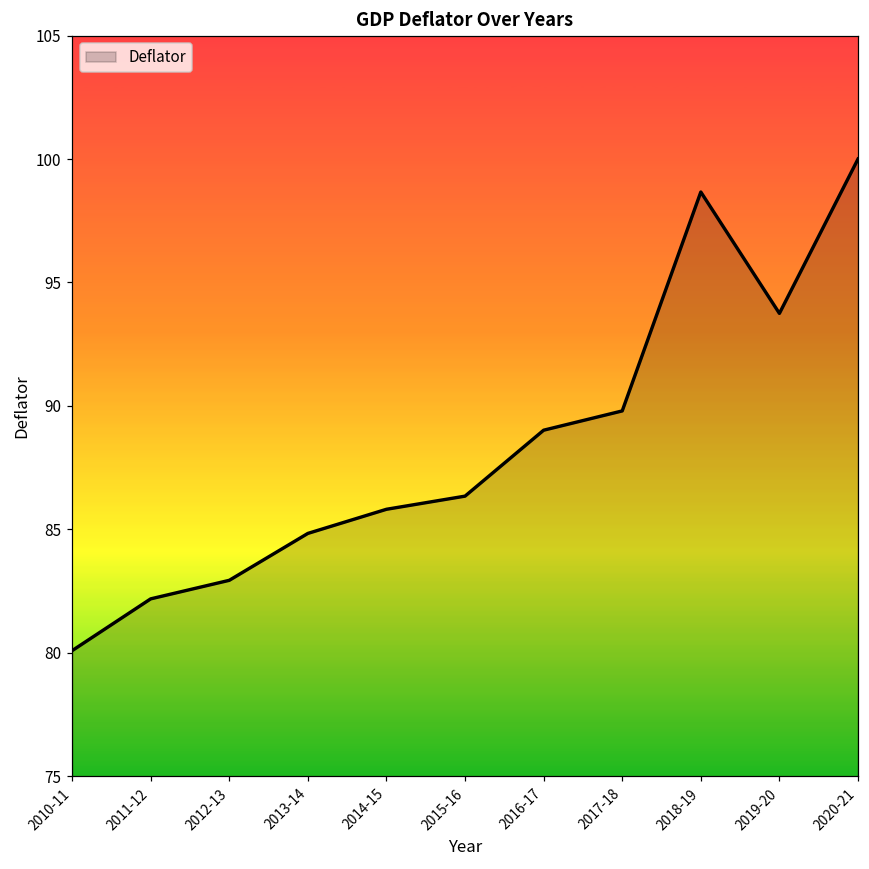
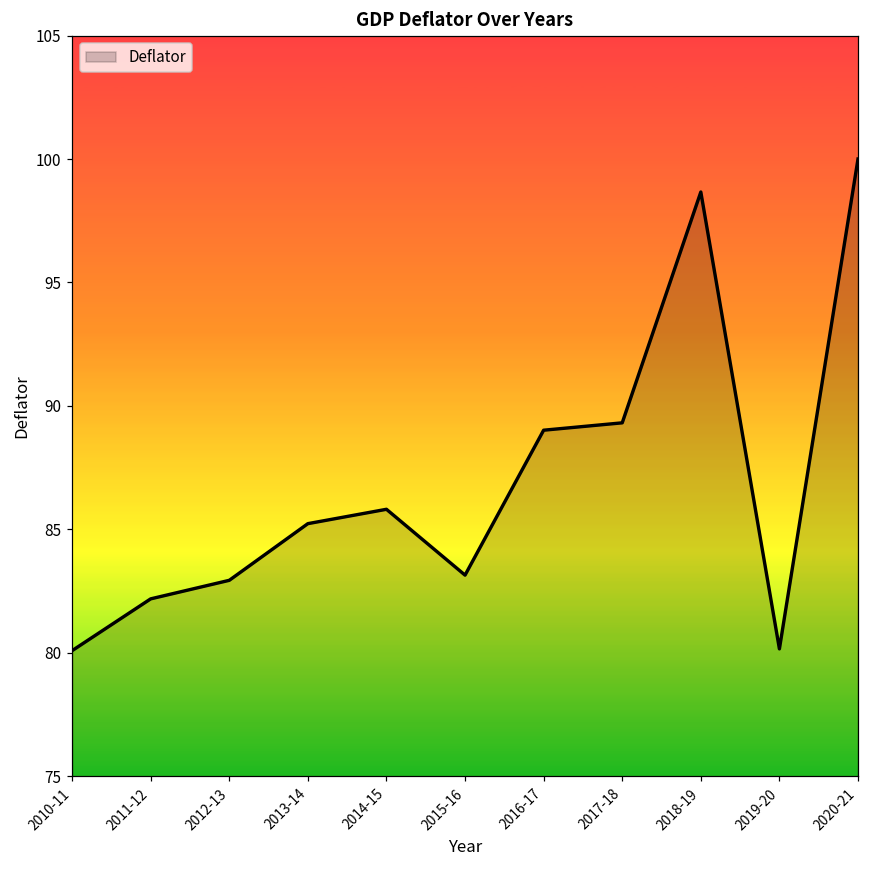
  {
    "2010-11": 80.1,
    "2011-12": 82.2,
    "2012-13": 82.9,
-   "2013-14": 84.8,
+   "2013-14": 85.2,
    "2014-15": 85.8,
-   "2015-16": 86.3,
+   "2015-16": 83.1,
    "2016-17": 89.0,
-   "2017-18": 89.8,
+   "2017-18": 89.3,
    "2018-19": 98.7,
-   "2019-20": 93.7,
+   "2019-20": 80.2,
    "2020-21": 100.0
  }
